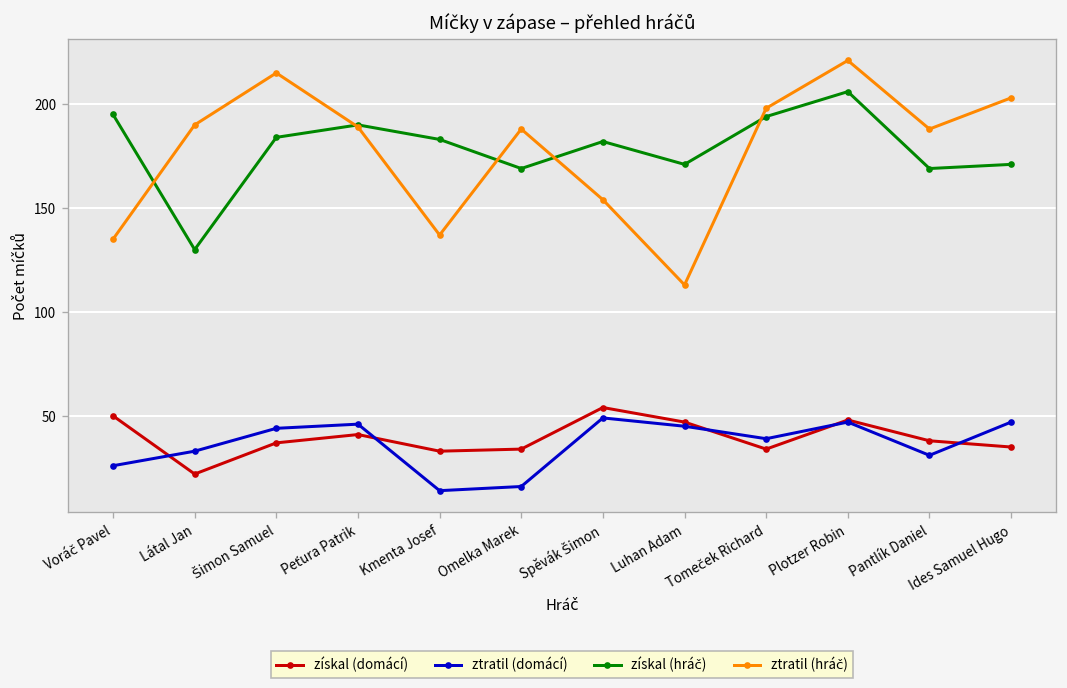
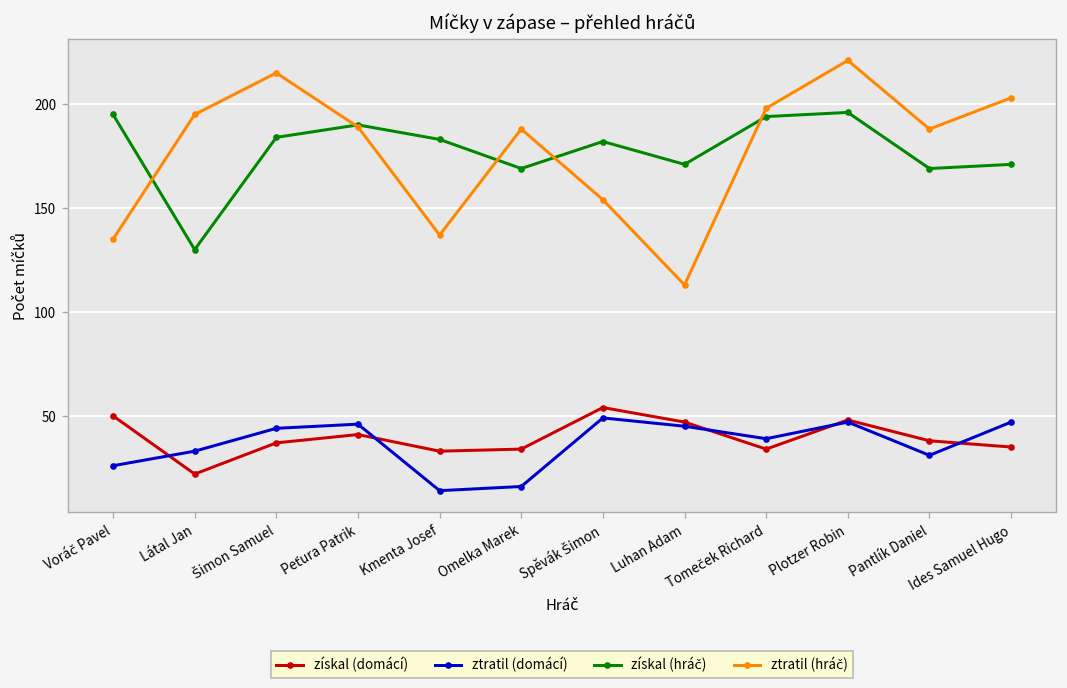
  {
    "získal (domácí)": {
      "Voráč Pavel": 50,
      "Látal Jan": 22,
      "Šimon Samuel": 37,
      "Peťura Patrik": 41,
      "Kmenta Josef": 33,
      "Omelka Marek": 34,
      "Spěvák Šimon": 54,
      "Luhan Adam": 47,
      "Tomeček Richard": 34,
      "Pantlík Daniel": 38,
      "Ides Samuel Hugo": 35
    },
    "ztratil (domácí)": {
      "Voráč Pavel": 26,
      "Látal Jan": 33,
      "Šimon Samuel": 44,
      "Peťura Patrik": 46,
      "Kmenta Josef": 14,
      "Omelka Marek": 16,
      "Spěvák Šimon": 49,
      "Luhan Adam": 45,
      "Tomeček Richard": 39,
      "Pantlík Daniel": 31,
      "Ides Samuel Hugo": 47
    },
    "získal (hráč)": {
      "Voráč Pavel": 195,
      "Látal Jan": 130,
      "Šimon Samuel": 184,
      "Kmenta Josef": 183,
      "Omelka Marek": 169,
      "Spěvák Šimon": 182,
      "Luhan Adam": 171,
      "Tomeček Richard": 194,
-     "Plotzer Robin": 206,
+     "Plotzer Robin": 196,
      "Pantlík Daniel": 169,
      "Ides Samuel Hugo": 171
    },
    "ztratil (hráč)": {
      "Voráč Pavel": 135,
-     "Látal Jan": 190,
+     "Látal Jan": 195,
      "Šimon Samuel": 215,
      "Kmenta Josef": 137,
      "Omelka Marek": 188,
      "Spěvák Šimon": 154,
      "Luhan Adam": 113,
      "Tomeček Richard": 198,
      "Plotzer Robin": 221,
      "Pantlík Daniel": 188,
      "Ides Samuel Hugo": 203
    }
  }
